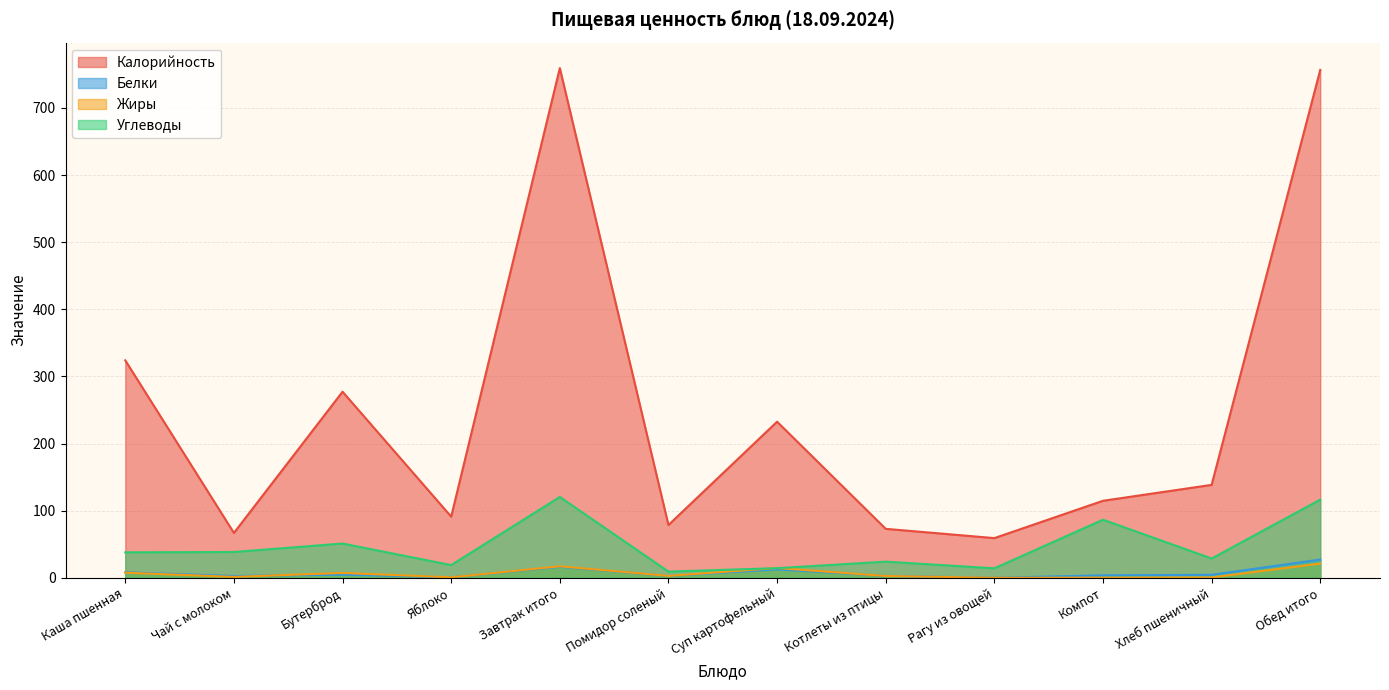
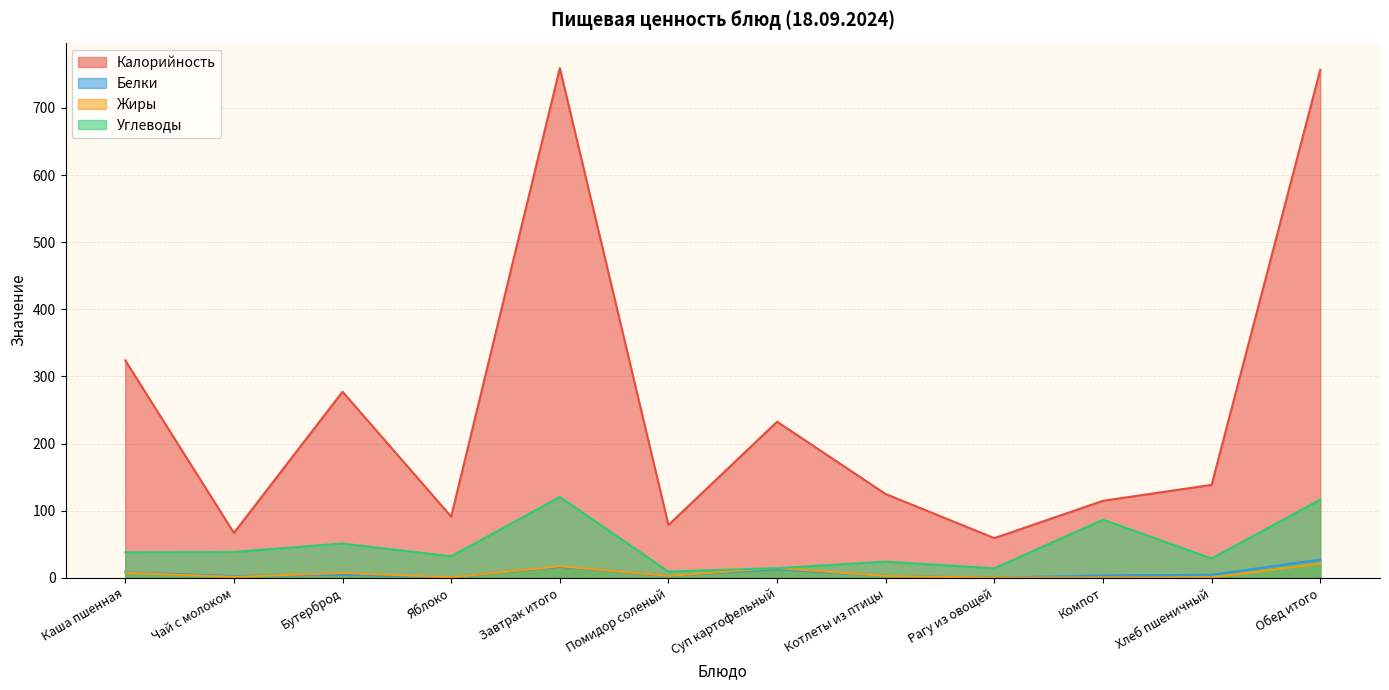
  {
    "Калорийность": {
      "Каша пшенная": 320,
      "Чай с молоком": 70,
      "Бутерброд": 280,
      "Яблоко": 90,
      "Завтрак итого": 760,
      "Помидор соленый": 80,
      "Суп картофельный": 230,
-     "Котлеты из птицы": 70,
+     "Котлеты из птицы": 120,
      "Рагу из овощей": 60,
      "Компот": 110,
      "Хлеб пшеничный": 140,
      "Обед итого": 760
    },
    "Белки": {
      "Хлеб пшеничный": 0,
      "Обед итого": 30
    },
    "Жиры": {
      "Хлеб пшеничный": 0,
      "Обед итого": 20
    },
    "Углеводы": {
      "Каша пшенная": 40,
      "Чай с молоком": 40,
      "Бутерброд": 50,
-     "Яблоко": 20,
+     "Яблоко": 30,
      "Завтрак итого": 120,
      "Помидор соленый": 10,
      "Котлеты из птицы": 20,
      "Рагу из овощей": 10,
      "Компот": 90,
      "Хлеб пшеничный": 30,
      "Обед итого": 120
    }
  }
